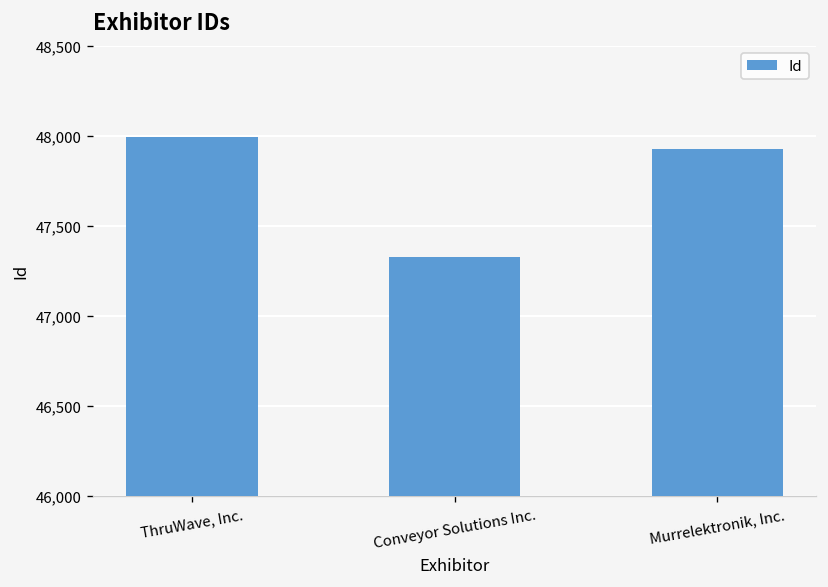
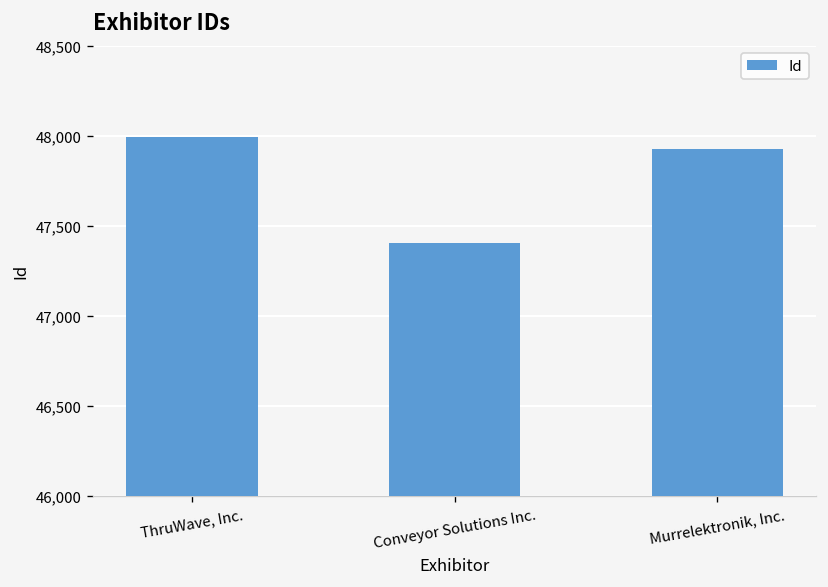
  {
    "ThruWave, Inc.": "48,000",
-   "Conveyor Solutions Inc.": "47,330",
+   "Conveyor Solutions Inc.": "47,400",
    "Murrelektronik, Inc.": "47,930"
  }
